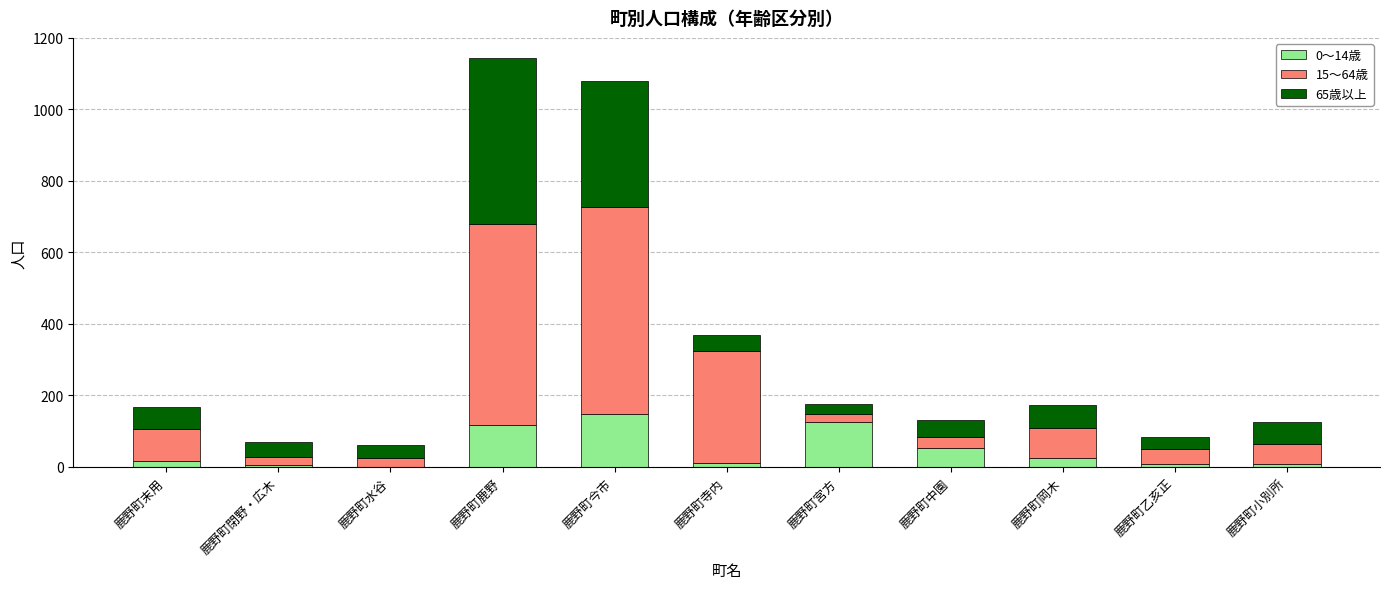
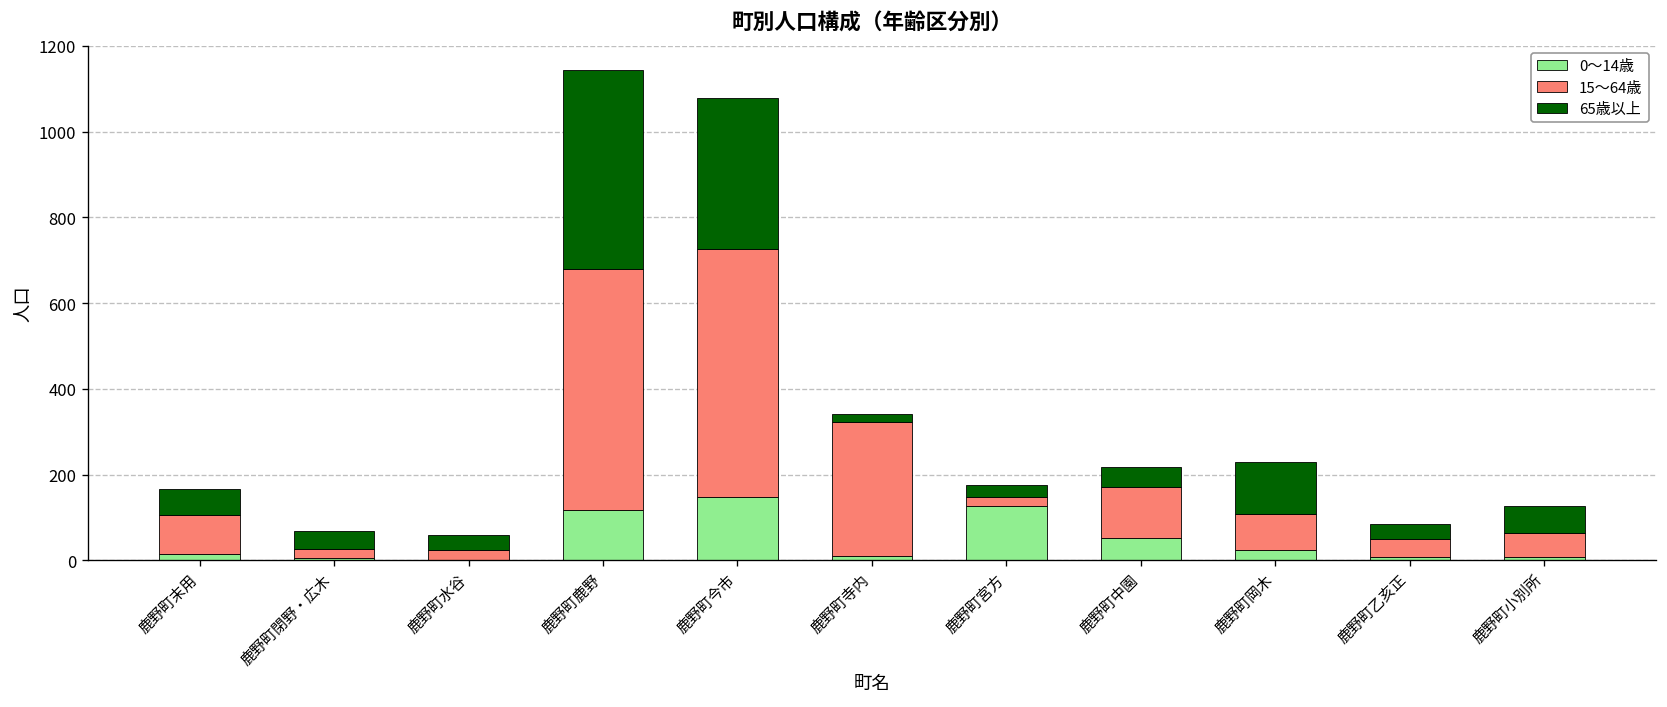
  {
    "0～14歳": {
      "鹿野町末用": 20,
      "鹿野町鹿野": 120,
      "鹿野町今市": 150,
      "鹿野町寺内": 10,
      "鹿野町宮方": 130,
      "鹿野町中園": 50,
      "鹿野町岡木": 20,
      "鹿野町乙亥正": 10,
      "鹿野町小別所": 10
    },
    "15～64歳": {
      "鹿野町末用": 90,
      "鹿野町閉野・広木": 20,
      "鹿野町水谷": 20,
      "鹿野町鹿野": 560,
      "鹿野町今市": 580,
      "鹿野町寺内": 310,
      "鹿野町宮方": 20,
-     "鹿野町中園": 30,
+     "鹿野町中園": 120,
      "鹿野町岡木": 80,
      "鹿野町乙亥正": 40,
      "鹿野町小別所": 60
    },
    "65歳以上": {
      "鹿野町末用": 60,
      "鹿野町閉野・広木": 40,
      "鹿野町水谷": 40,
      "鹿野町鹿野": 460,
      "鹿野町今市": 350,
-     "鹿野町寺内": 50,
+     "鹿野町寺内": 20,
      "鹿野町宮方": 30,
      "鹿野町中園": 50,
-     "鹿野町岡木": 70,
+     "鹿野町岡木": 120,
      "鹿野町乙亥正": 30,
      "鹿野町小別所": 60
    }
  }
